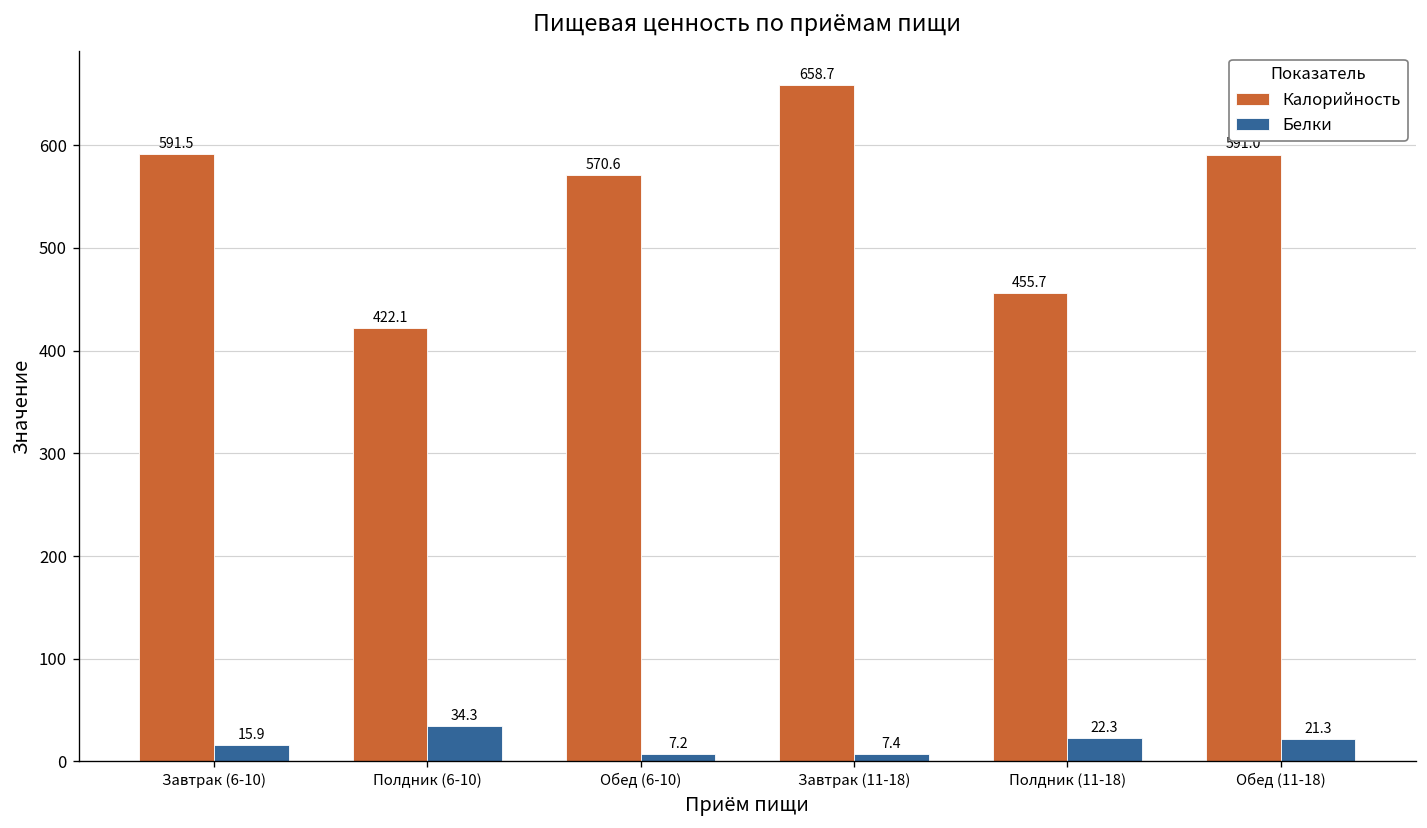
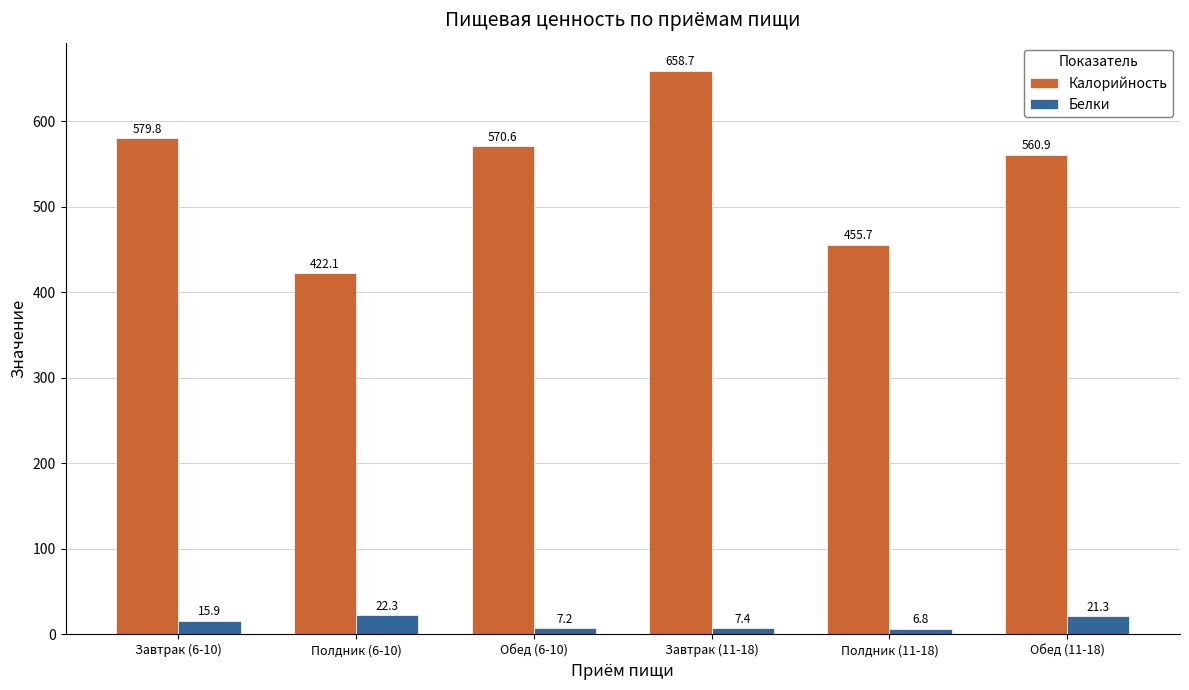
  {
    "Калорийность": {
-     "Завтрак (6-10)": 591.5,
+     "Завтрак (6-10)": 579.8,
      "Полдник (6-10)": 422.1,
      "Обед (6-10)": 570.6,
      "Завтрак (11-18)": 658.7,
      "Полдник (11-18)": 455.7,
-     "Обед (11-18)": 590
+     "Обед (11-18)": 560
    },
    "Белки": {
      "Завтрак (6-10)": 15.9,
-     "Полдник (6-10)": 34.3,
+     "Полдник (6-10)": 22.3,
      "Обед (6-10)": 7.2,
      "Завтрак (11-18)": 7.4,
-     "Полдник (11-18)": 22.3,
+     "Полдник (11-18)": 6.8,
      "Обед (11-18)": 21.3
    }
  }
